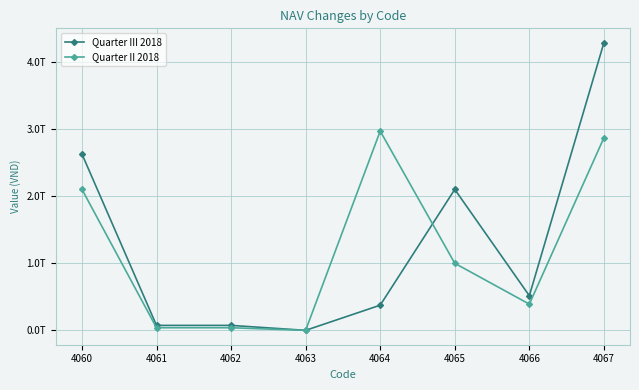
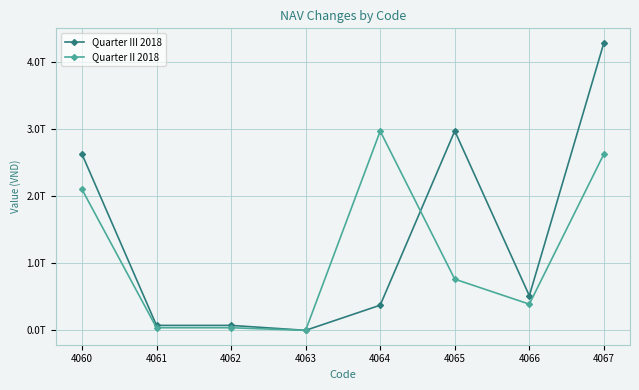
  {
    "Quarter III 2018": {
      "4060": "2.6T",
      "4064": "0.4T",
-     "4065": "2.1T",
+     "4065": "3.0T",
      "4066": "0.5T",
      "4067": "4.3T"
    },
    "Quarter II 2018": {
      "4060": "2.1T",
      "4064": "3.0T",
-     "4065": "1.0T",
+     "4065": "0.8T",
      "4066": "0.4T",
-     "4067": "2.9T"
+     "4067": "2.6T"
    }
  }
